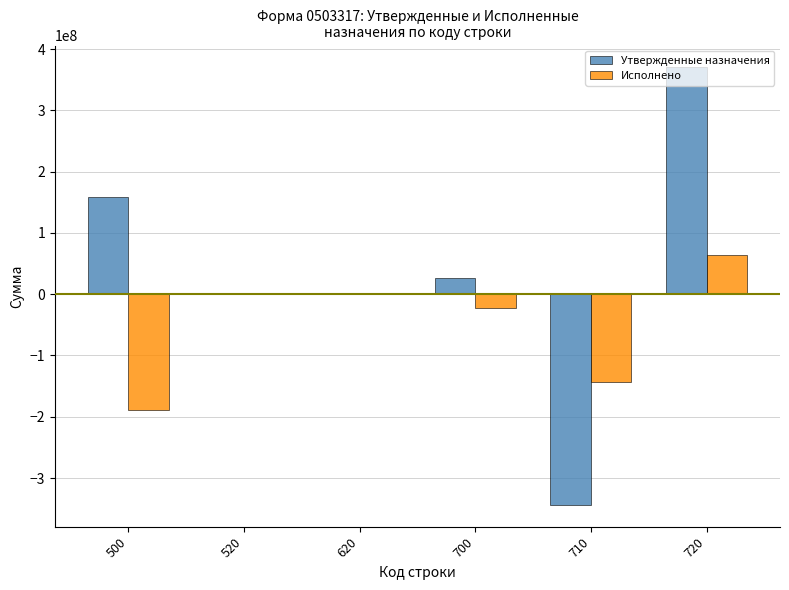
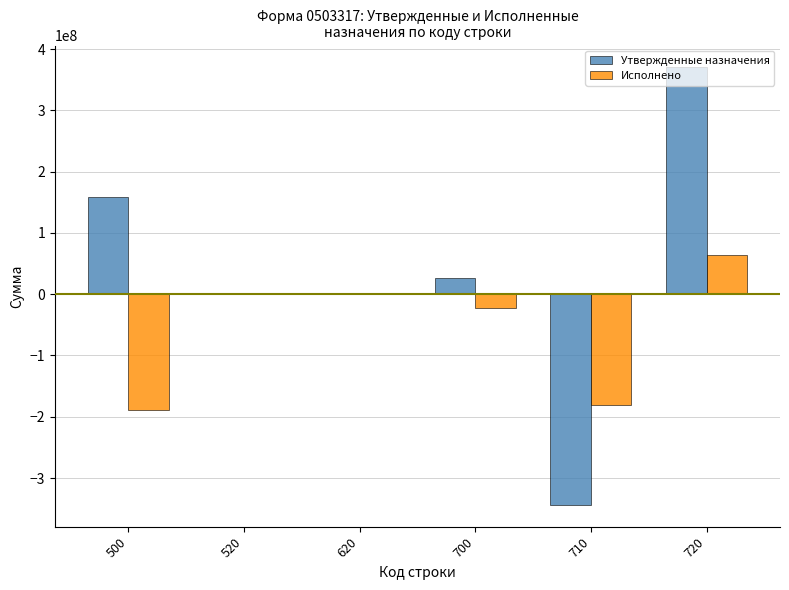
  {
    "Утвержденные назначения": {
      "500": 160000000,
      "520": 0,
      "620": 0,
      "700": 30000000,
      "710": -340000000
    },
    "Исполнено": {
      "500": -190000000,
      "520": 0,
      "620": 0,
      "700": -20000000,
-     "710": -140000000,
+     "710": -180000000,
      "720": 60000000
    }
  }
